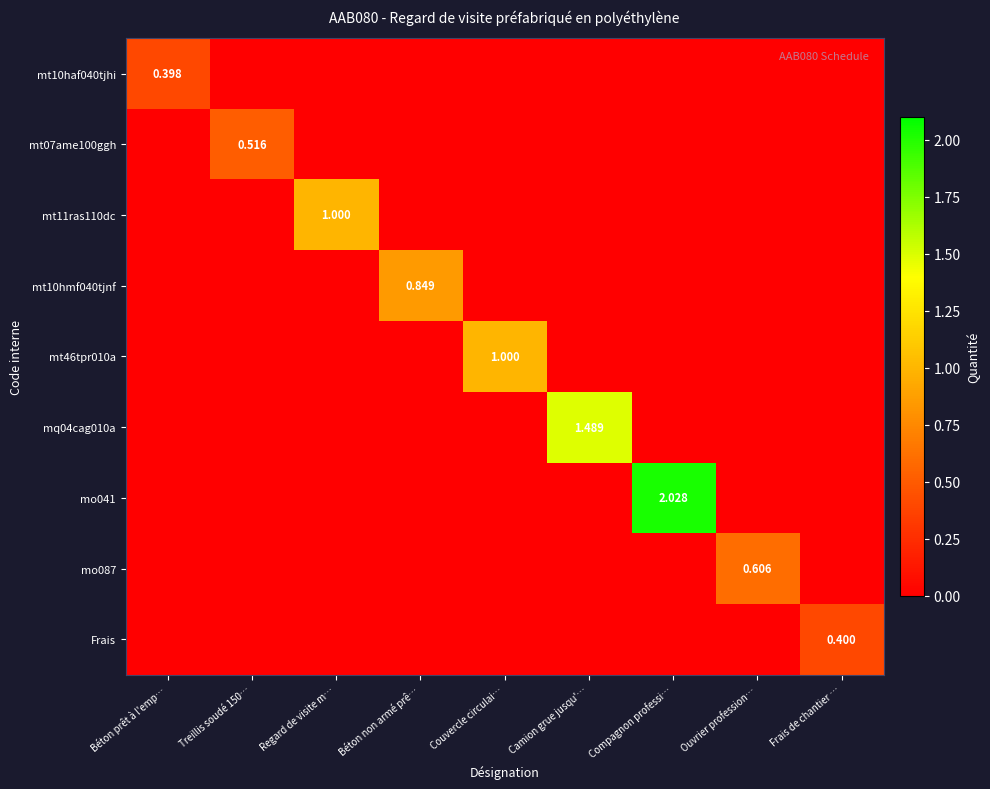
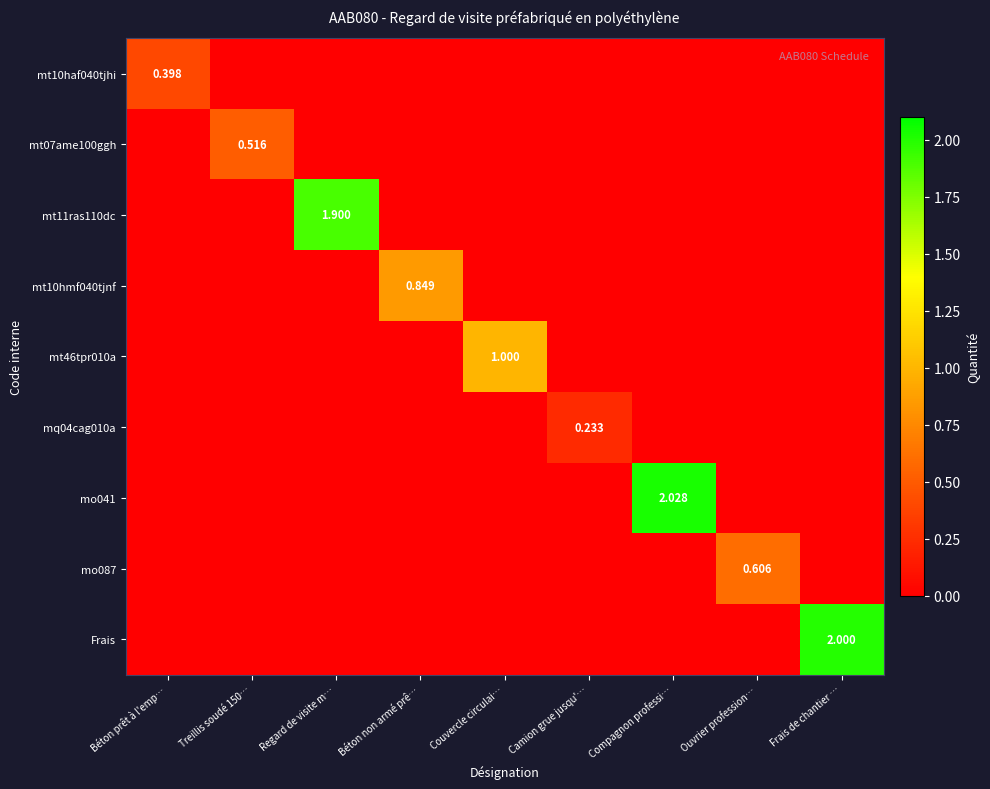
  {
    "mt10haf040tjhi": {
      "Béton prêt à l'emp…": 0.398
    },
    "mt07ame100ggh": {
      "Treillis soudé 150…": 0.516
    },
    "mt11ras110dc": {
-     "Regard de visite m…": 1.000
+     "Regard de visite m…": 1.900
    },
    "mt10hmf040tjnf": {
      "Béton non armé prê…": 0.849
    },
    "mt46tpr010a": {
      "Couvercle circulai…": 1.000
    },
    "mq04cag010a": {
-     "Camion grue jusqu'…": 1.489
+     "Camion grue jusqu'…": 0.233
    },
    "mo041": {
      "Compagnon professi…": 2.028
    },
    "mo087": {
      "Ouvrier profession…": 0.606
    },
    "Frais": {
-     "Frais de chantier …": 0.400
+     "Frais de chantier …": 2.000
    }
  }
